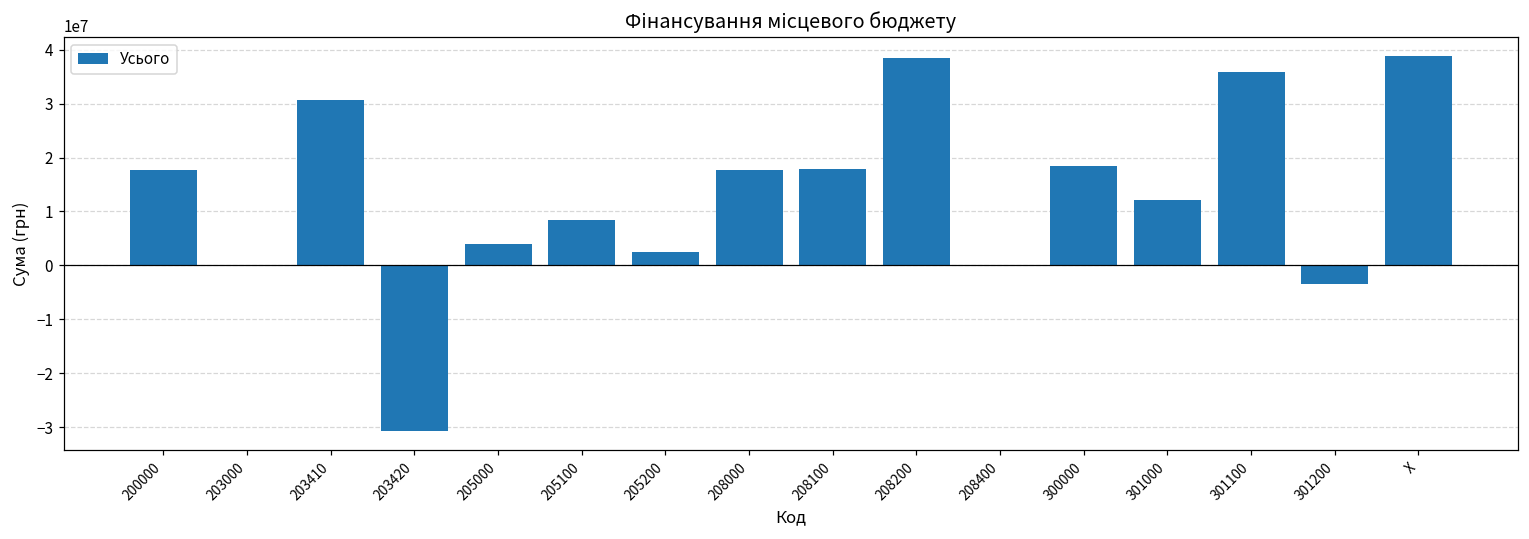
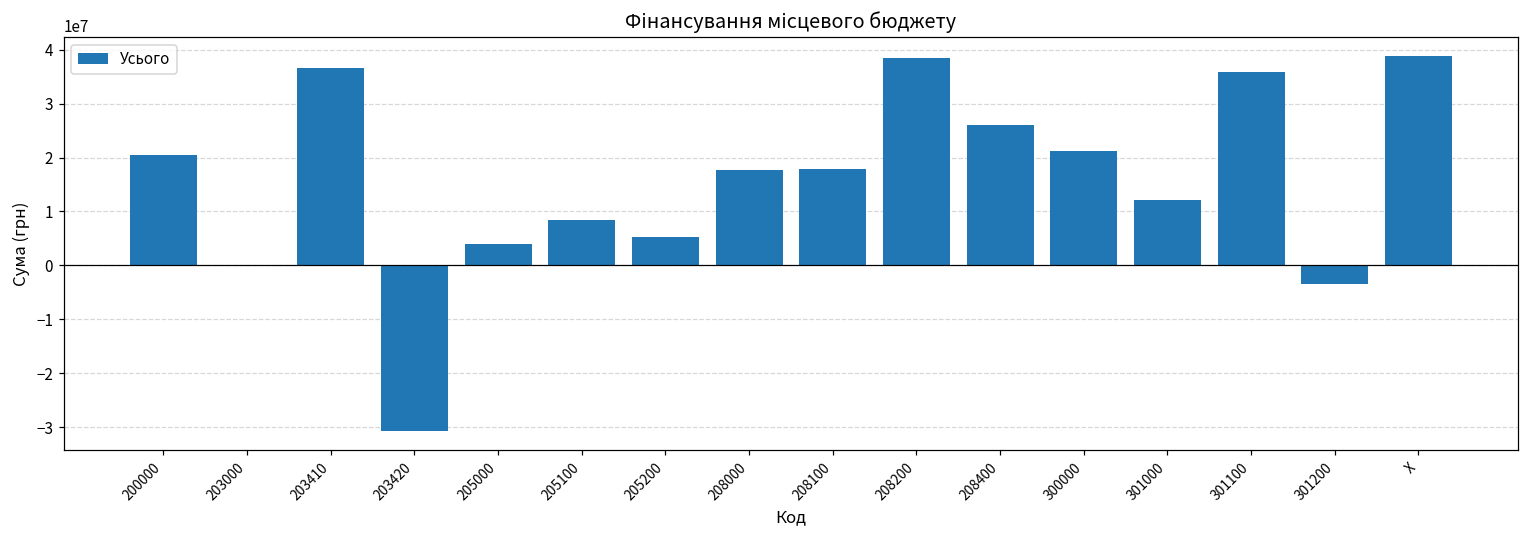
  {
-   "200000": 18000000,
-   "203410": 31000000,
+   "200000": 21000000,
+   "203410": 37000000,
    "203420": -31000000,
    "205000": 4000000,
    "205100": 8000000,
-   "205200": 2000000,
+   "205200": 5000000,
    "208000": 18000000,
    "208100": 18000000,
    "208200": 38000000,
-   "208400": 0,
-   "300000": 19000000,
+   "208400": 26000000,
+   "300000": 21000000,
    "301000": 12000000,
    "301100": 36000000,
    "301200": -3000000,
    "X": 39000000
  }
